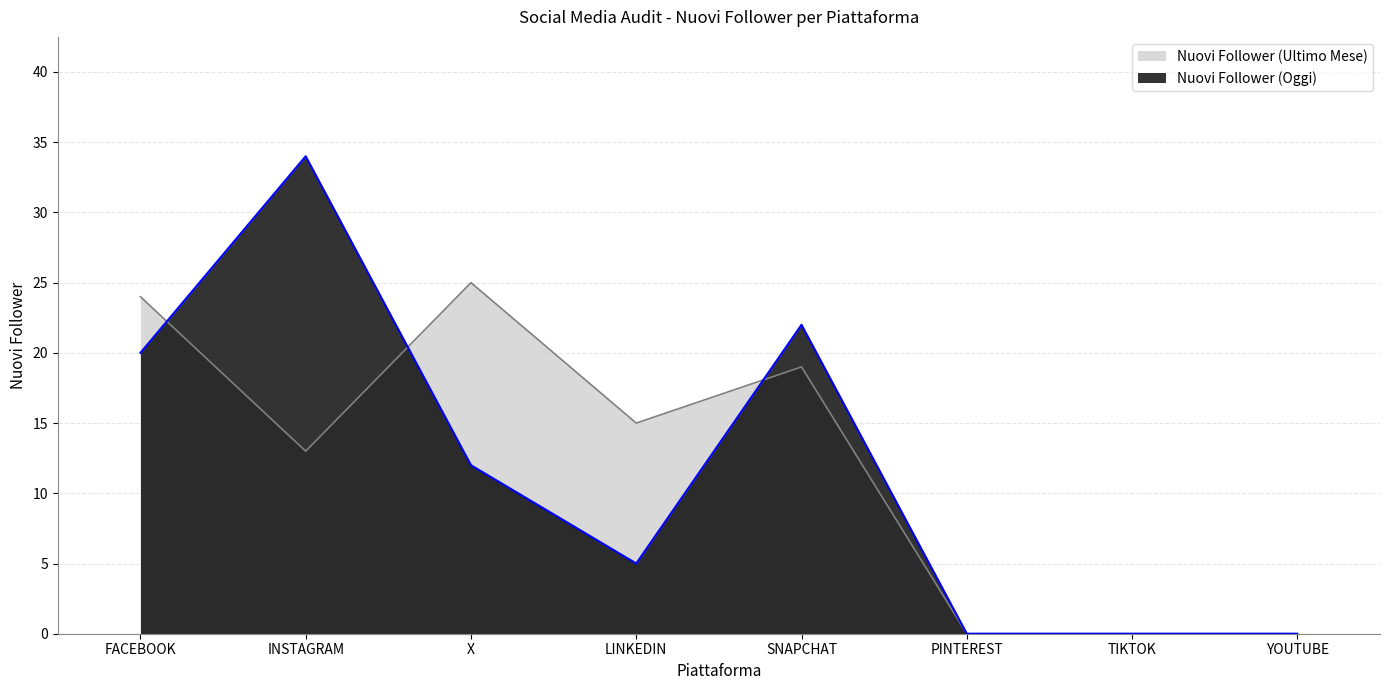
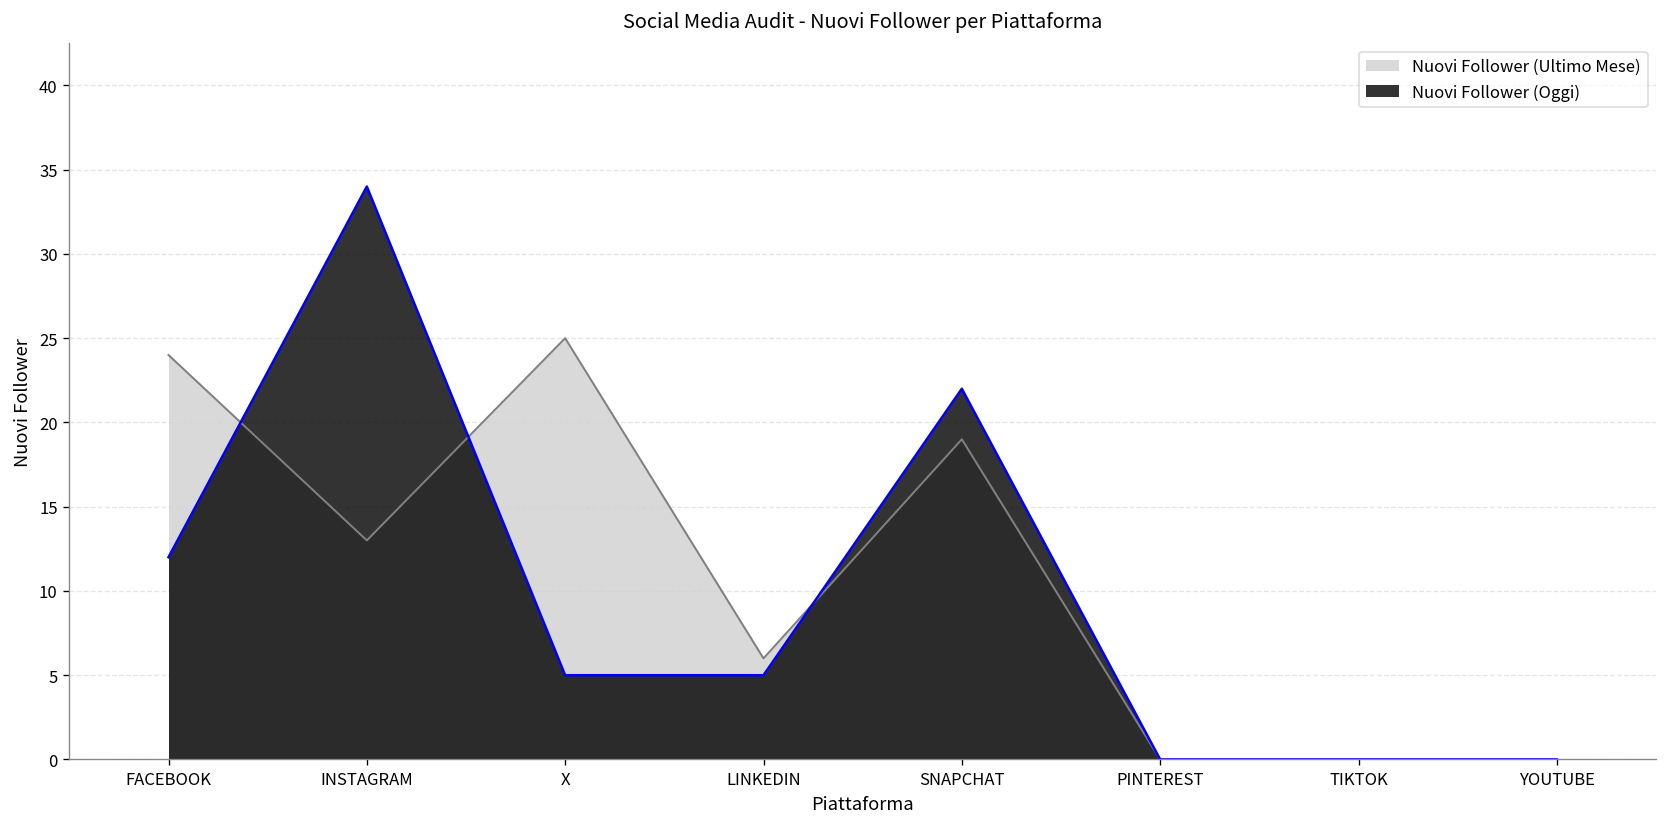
  {
    "Nuovi Follower (Ultimo Mese)": {
      "FACEBOOK": 24,
      "INSTAGRAM": 13,
      "X": 25,
-     "LINKEDIN": 15,
+     "LINKEDIN": 6,
      "SNAPCHAT": 19
    },
    "Nuovi Follower (Oggi)": {
-     "FACEBOOK": 20,
+     "FACEBOOK": 12,
      "INSTAGRAM": 34,
-     "X": 12,
+     "X": 5,
      "LINKEDIN": 5,
      "SNAPCHAT": 22
    }
  }
